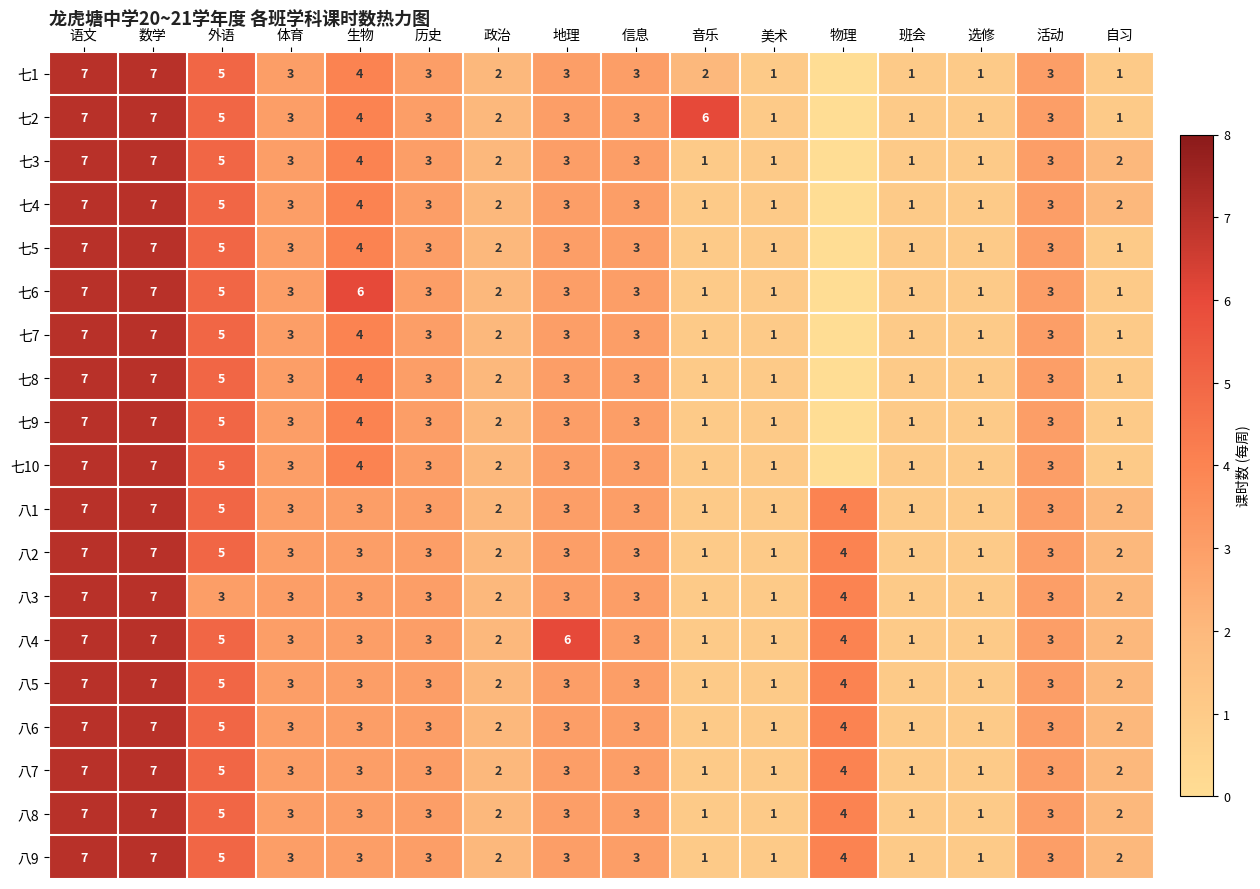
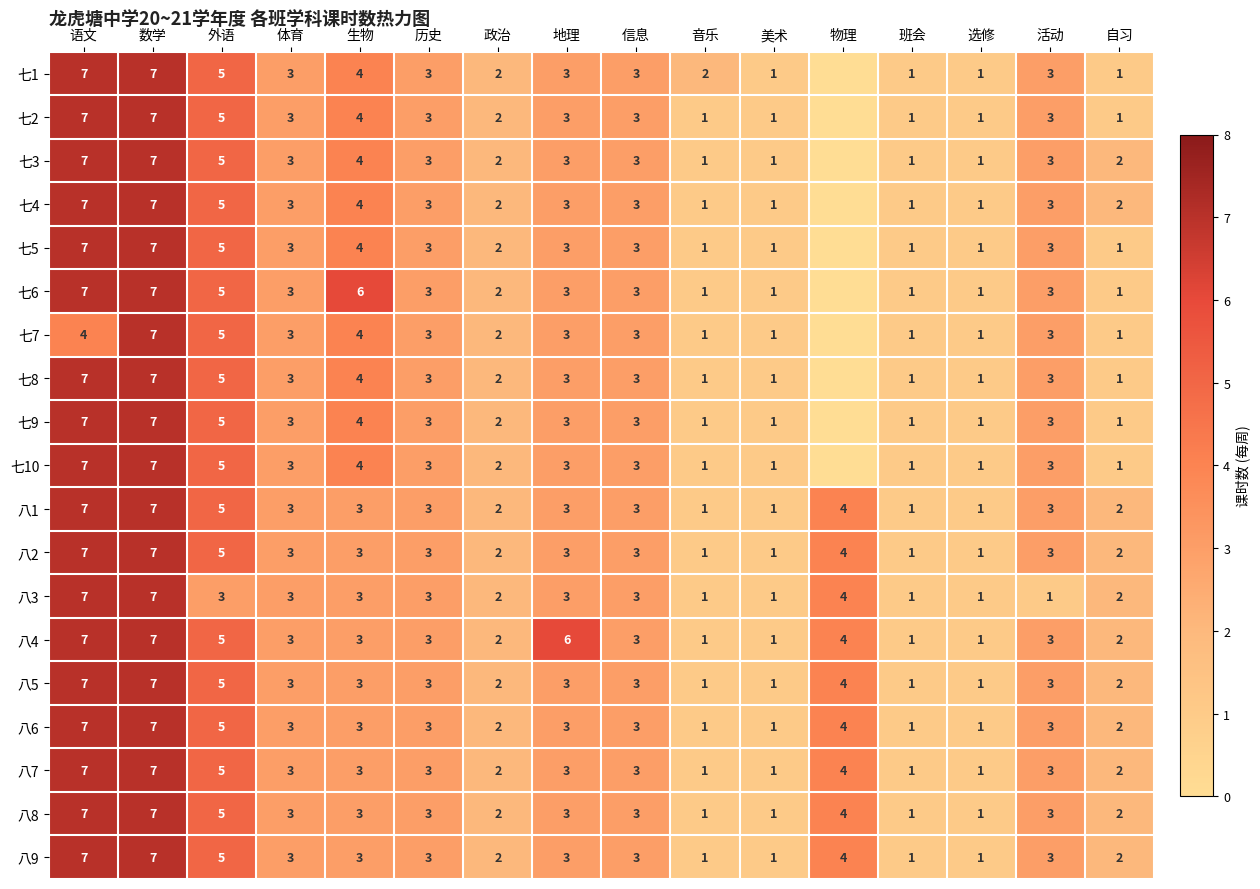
  {
    "七2": {
      "语文": 7,
      "数学": 7,
      "外语": 5,
      "体育": 3,
      "生物": 4,
      "历史": 3,
      "政治": 2,
      "地理": 3,
      "信息": 3,
-     "音乐": 6,
+     "音乐": 1,
      "美术": 1,
      "班会": 1,
      "选修": 1,
      "活动": 3,
      "自习": 1
    },
    "七7": {
-     "语文": 7,
+     "语文": 4,
      "数学": 7,
      "外语": 5,
      "体育": 3,
      "生物": 4,
      "历史": 3,
      "政治": 2,
      "地理": 3,
      "信息": 3,
      "音乐": 1,
      "美术": 1,
      "班会": 1,
      "选修": 1,
      "活动": 3,
      "自习": 1
    },
    "八3": {
      "语文": 7,
      "数学": 7,
      "外语": 3,
      "体育": 3,
      "生物": 3,
      "历史": 3,
      "政治": 2,
      "地理": 3,
      "信息": 3,
      "音乐": 1,
      "美术": 1,
      "物理": 4,
      "班会": 1,
      "选修": 1,
-     "活动": 3,
+     "活动": 1,
      "自习": 2
    }
  }
